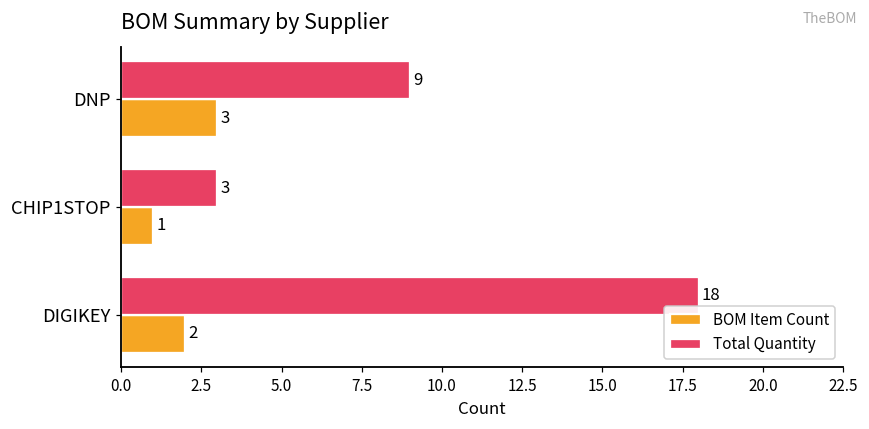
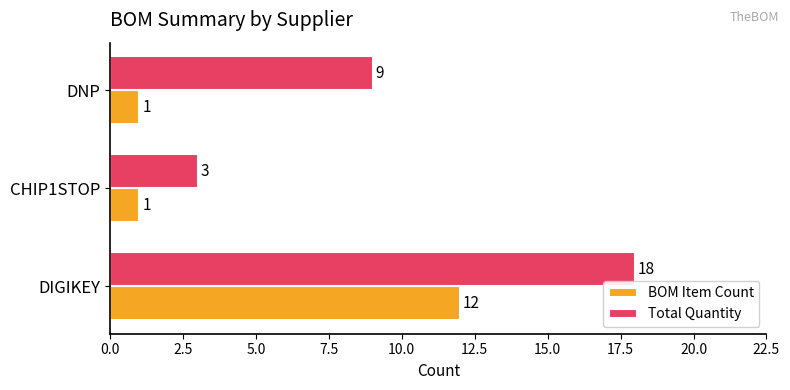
  {
    "BOM Item Count": {
-     "DNP": 3,
+     "DNP": 1,
      "CHIP1STOP": 1,
-     "DIGIKEY": 2
+     "DIGIKEY": 12
    },
    "Total Quantity": {
      "DNP": 9,
      "CHIP1STOP": 3,
      "DIGIKEY": 18
    }
  }
